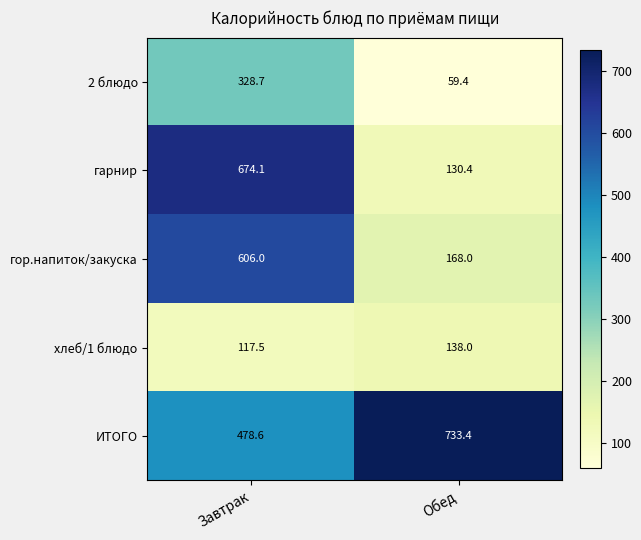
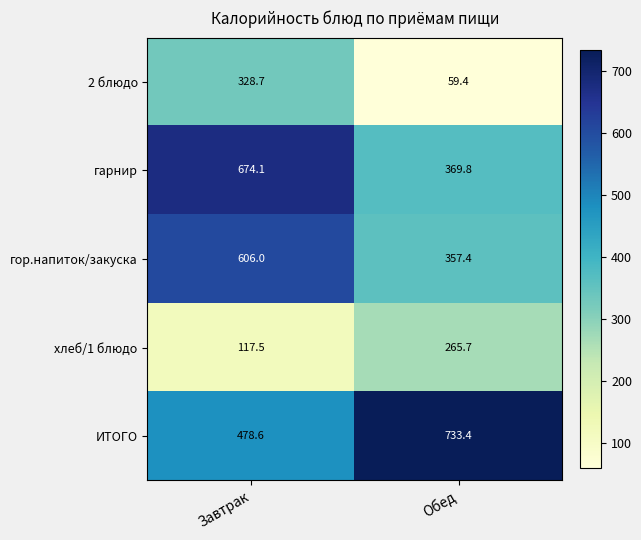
  {
    "2 блюдо": {
      "Завтрак": 328.7,
      "Обед": 59.4
    },
    "гарнир": {
      "Завтрак": 674.1,
-     "Обед": 130.4
+     "Обед": 369.8
    },
    "гор.напиток/закуска": {
      "Завтрак": 606.0,
-     "Обед": 168.0
+     "Обед": 357.4
    },
    "хлеб/1 блюдо": {
      "Завтрак": 117.5,
-     "Обед": 138.0
+     "Обед": 265.7
    },
    "ИТОГО": {
      "Завтрак": 478.6,
      "Обед": 733.4
    }
  }
